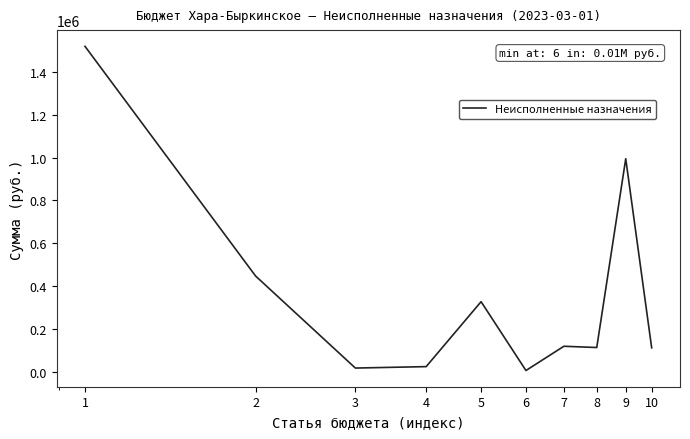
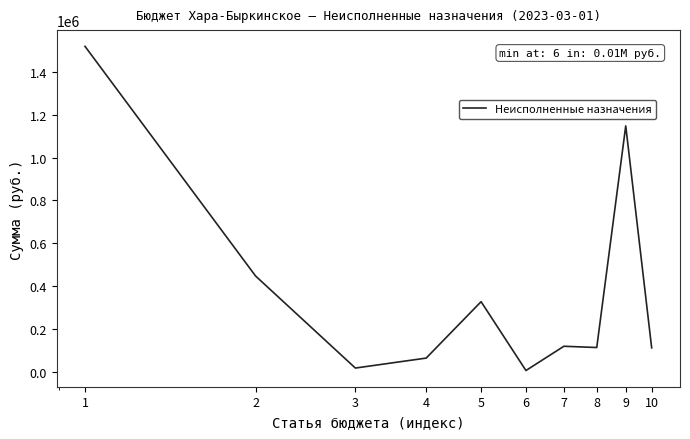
  {
    "1": 1520000,
    "2": 450000,
    "3": 20000,
-   "4": 30000,
+   "4": 60000,
    "5": 330000,
    "6": 10000,
    "7": 120000,
    "8": 110000,
-   "9": 990000,
+   "9": 1150000,
    "10": 110000
  }
